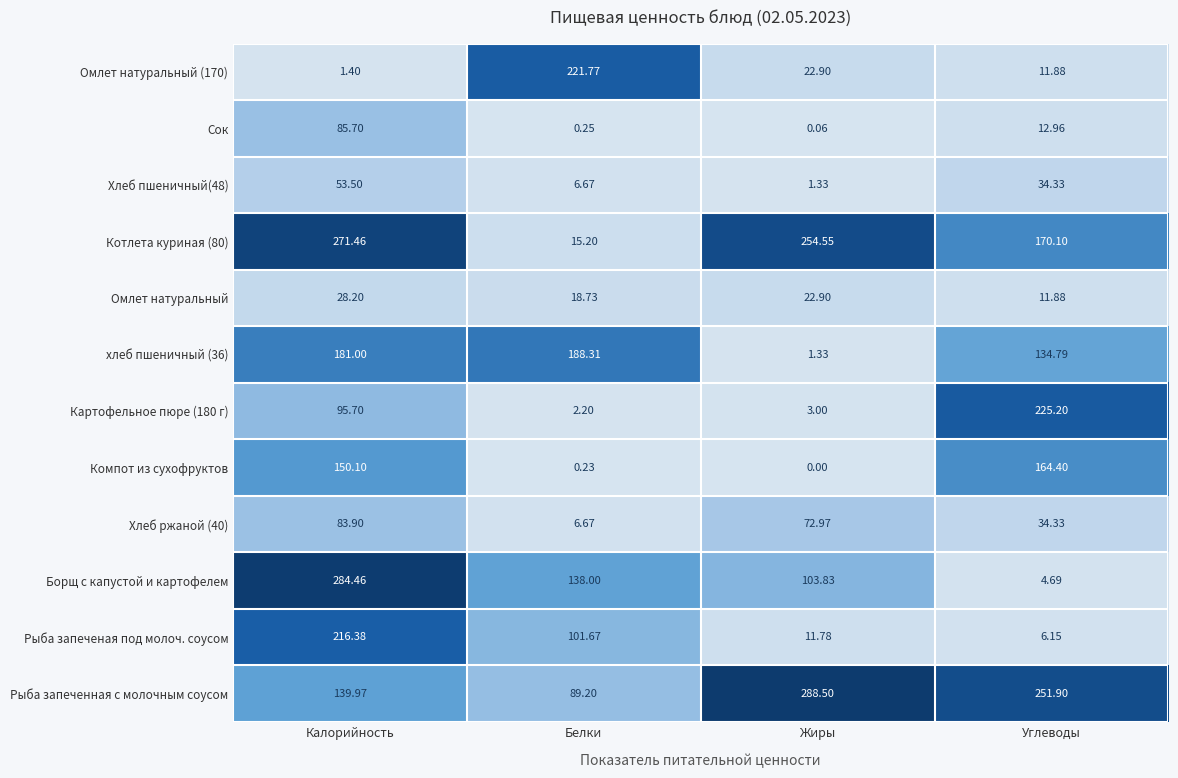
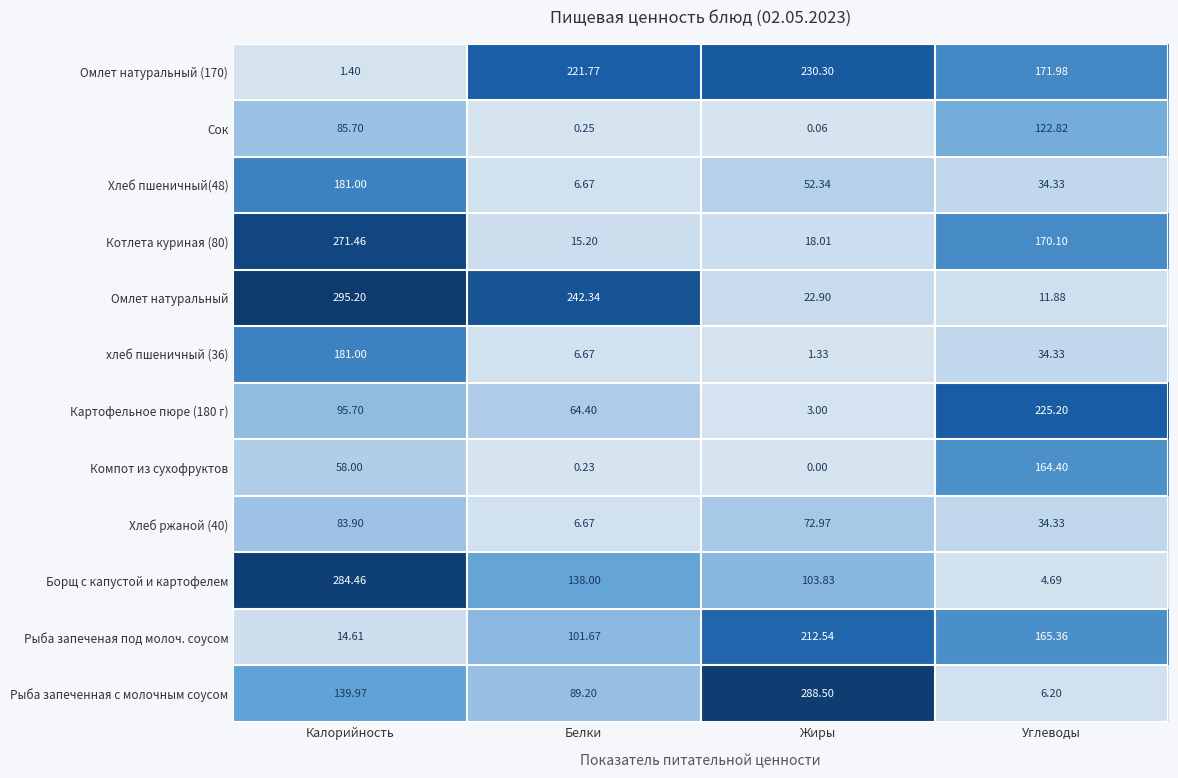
  {
    "Омлет натуральный (170)": {
      "Калорийность": 1.40,
      "Белки": 221.77,
-     "Жиры": 22.90,
-     "Углеводы": 11.88
+     "Жиры": 230.30,
+     "Углеводы": 171.98
    },
    "Сок": {
      "Калорийность": 85.70,
      "Белки": 0.25,
      "Жиры": 0.06,
-     "Углеводы": 12.96
+     "Углеводы": 122.82
    },
    "Хлеб пшеничный(48)": {
-     "Калорийность": 53.50,
+     "Калорийность": 181.00,
      "Белки": 6.67,
-     "Жиры": 1.33,
+     "Жиры": 52.34,
      "Углеводы": 34.33
    },
    "Котлета куриная (80)": {
      "Калорийность": 271.46,
      "Белки": 15.20,
-     "Жиры": 254.55,
+     "Жиры": 18.01,
      "Углеводы": 170.10
    },
    "Омлет натуральный": {
-     "Калорийность": 28.20,
-     "Белки": 18.73,
+     "Калорийность": 295.20,
+     "Белки": 242.34,
      "Жиры": 22.90,
      "Углеводы": 11.88
    },
    "хлеб пшеничный (36)": {
      "Калорийность": 181.00,
-     "Белки": 188.31,
+     "Белки": 6.67,
      "Жиры": 1.33,
-     "Углеводы": 134.79
+     "Углеводы": 34.33
    },
    "Картофельное пюре (180 г)": {
      "Калорийность": 95.70,
-     "Белки": 2.20,
+     "Белки": 64.40,
      "Жиры": 3.00,
      "Углеводы": 225.20
    },
    "Компот из сухофруктов": {
-     "Калорийность": 150.10,
+     "Калорийность": 58.00,
      "Белки": 0.23,
      "Жиры": 0.00,
      "Углеводы": 164.40
    },
    "Хлеб ржаной (40)": {
      "Калорийность": 83.90,
      "Белки": 6.67,
      "Жиры": 72.97,
      "Углеводы": 34.33
    },
    "Борщ с капустой и картофелем": {
      "Калорийность": 284.46,
      "Белки": 138.00,
      "Жиры": 103.83,
      "Углеводы": 4.69
    },
    "Рыба запеченая под молоч. соусом": {
-     "Калорийность": 216.38,
+     "Калорийность": 14.61,
      "Белки": 101.67,
-     "Жиры": 11.78,
-     "Углеводы": 6.15
+     "Жиры": 212.54,
+     "Углеводы": 165.36
    },
    "Рыба запеченная с молочным соусом": {
      "Калорийность": 139.97,
      "Белки": 89.20,
      "Жиры": 288.50,
-     "Углеводы": 251.90
+     "Углеводы": 6.20
    }
  }
